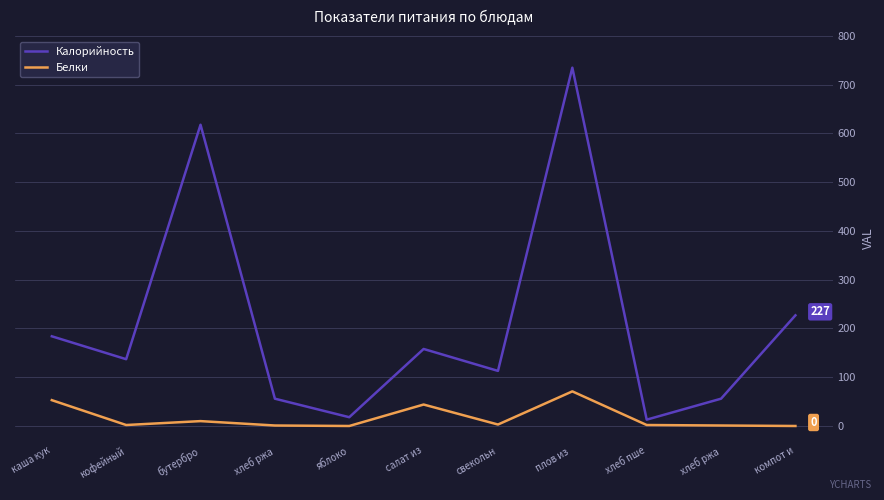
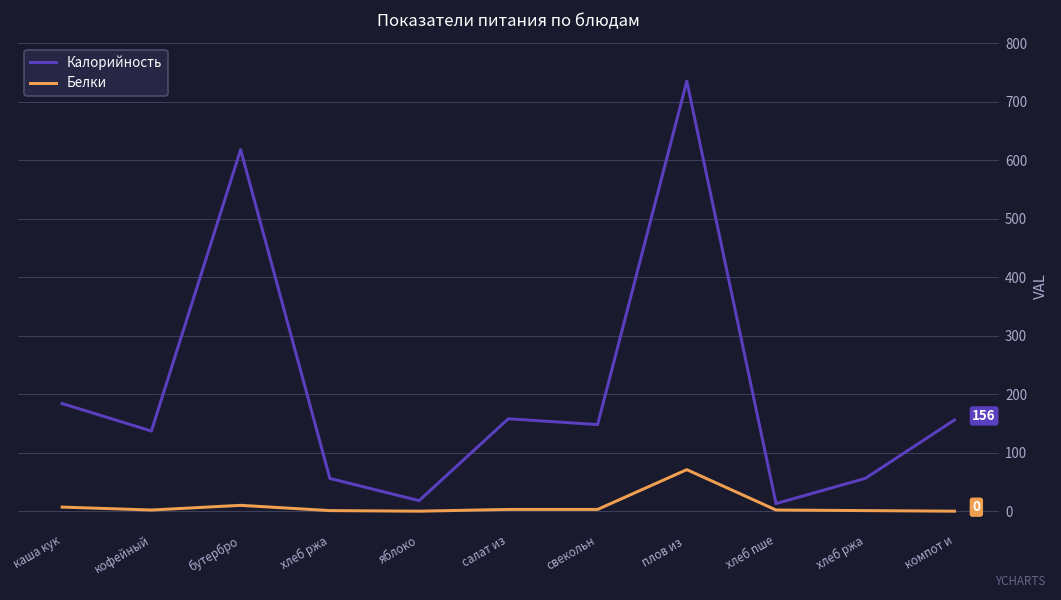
  {
    "Калорийность": {
-     "свекольн": 110,
-     "компот и": 227
+     "свекольн": 150,
+     "компот и": 156
    },
    "Белки": {
-     "каша кук": 50,
+     "каша кук": 10,
      "кофейный": 0,
      "бутербро": 10,
      "яблоко": 0,
-     "салат из": 40,
+     "салат из": 0,
      "свекольн": 0,
      "плов из": 70,
      "хлеб пше": 0
    }
  }
